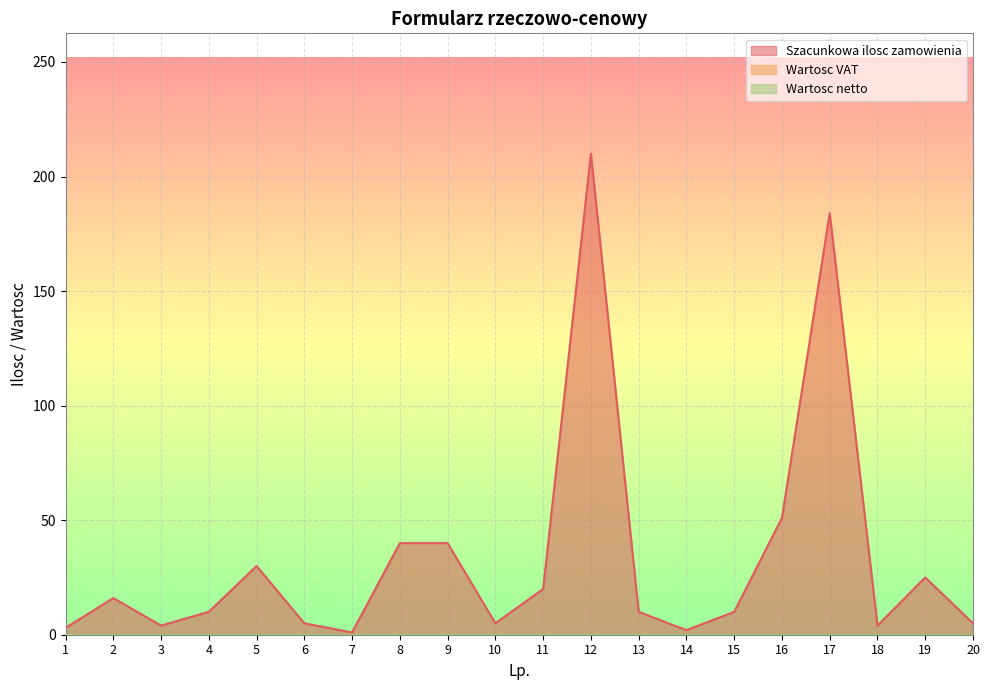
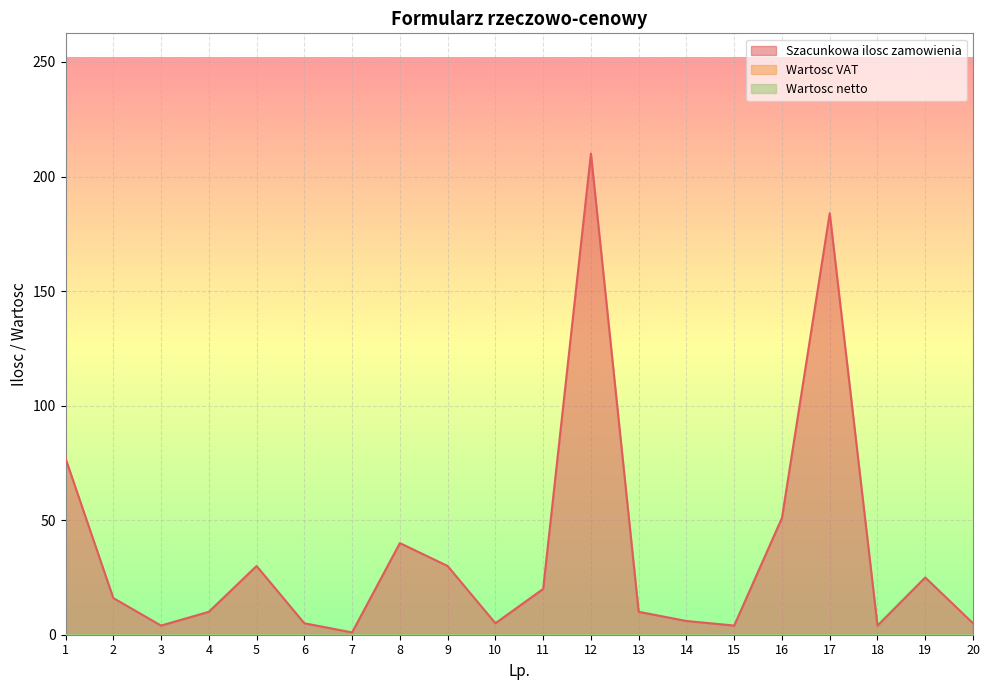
  {
    "Szacunkowa ilosc zamowienia": {
-     "1": 3,
+     "1": 77,
      "2": 16,
      "3": 4,
      "4": 10,
      "5": 30,
      "6": 5,
      "8": 40,
-     "9": 40,
+     "9": 30,
      "10": 5,
      "11": 20,
      "12": 210,
      "13": 10,
-     "14": 2,
-     "15": 10,
+     "14": 6,
+     "15": 4,
      "16": 51,
      "17": 184,
      "18": 4,
      "19": 25,
      "20": 5
    },
    "Wartosc netto": {
      "1": 0,
      "2": 0,
      "3": 0,
      "4": 0,
      "5": 0,
      "6": 0,
      "8": 0,
      "9": 0,
      "10": 0,
      "11": 0,
      "12": 0,
      "13": 0,
      "14": 0,
      "15": 0,
      "16": 0,
      "17": 0,
      "18": 0,
      "19": 0,
      "20": 0
    }
  }
